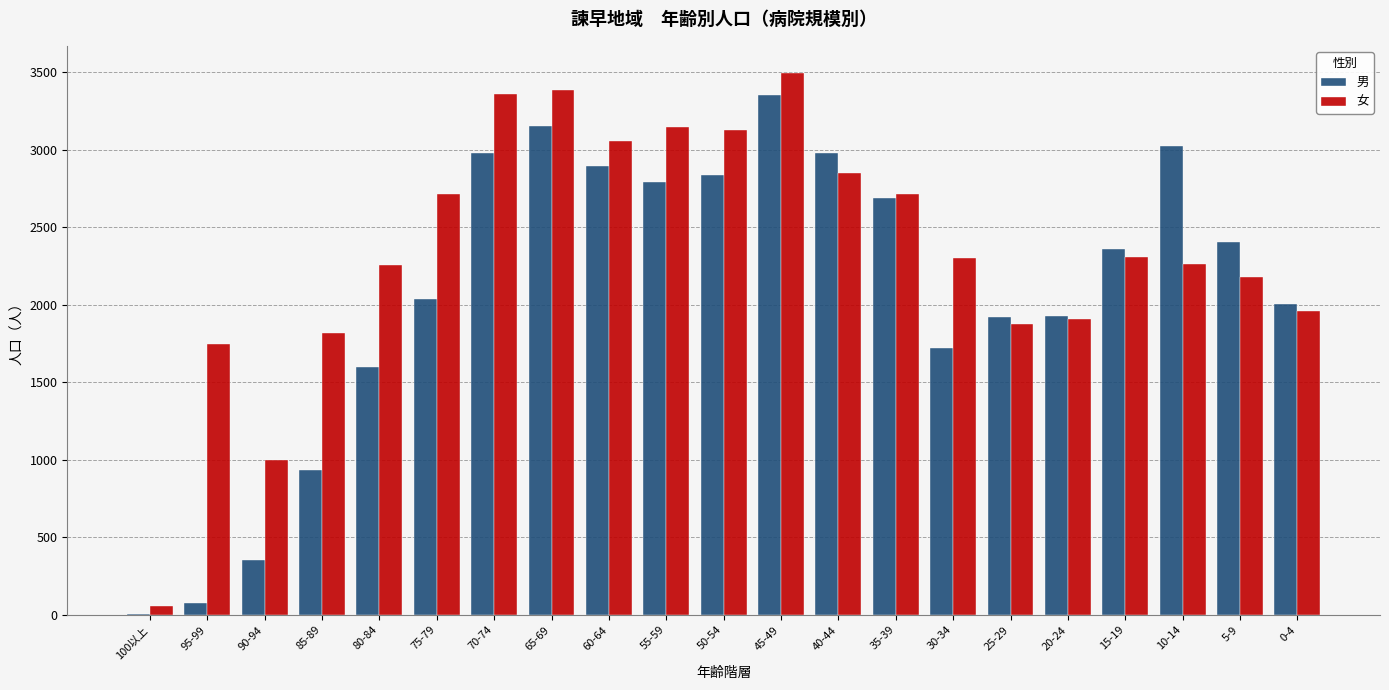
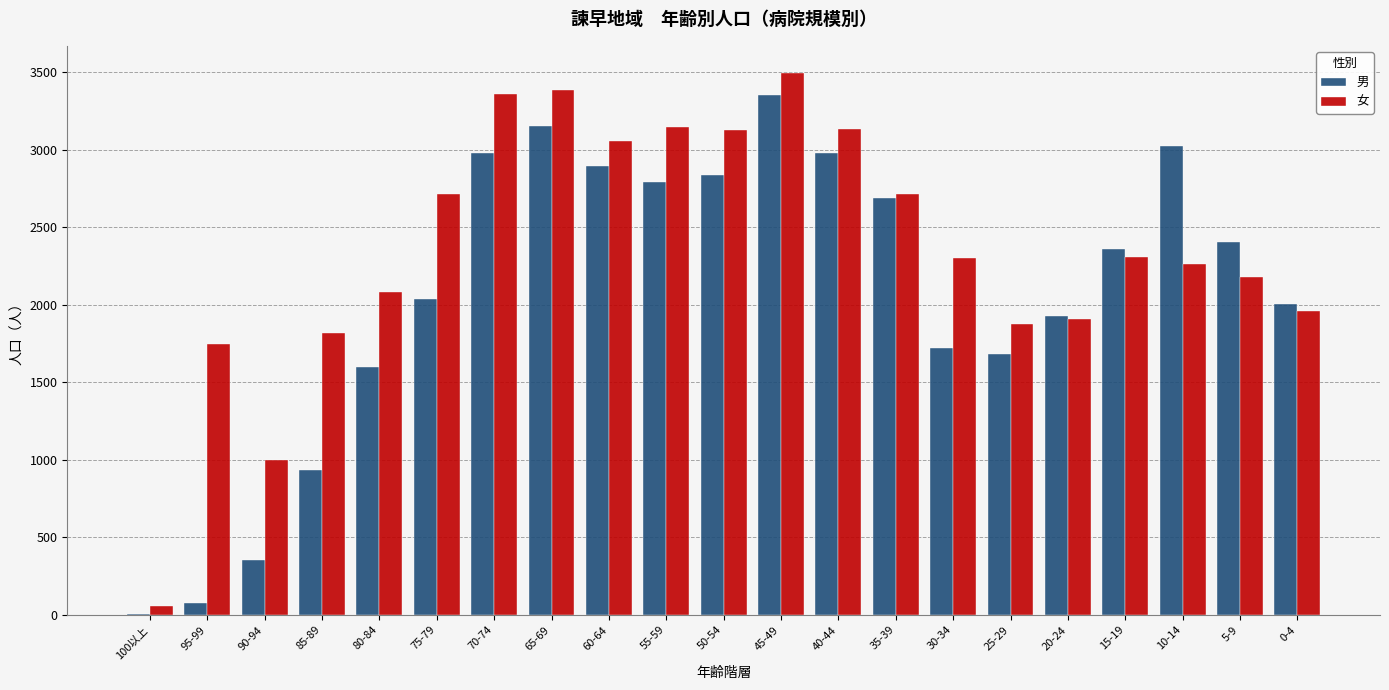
  {
    "男": {
      "95-99": 70,
      "90-94": 350,
      "85-89": 940,
      "80-84": 1600,
      "75-79": 2040,
      "70-74": 2980,
      "65-69": 3150,
      "60-64": 2900,
      "55-59": 2790,
      "50-54": 2840,
      "45-49": 3350,
      "40-44": 2980,
      "35-39": 2690,
      "30-34": 1720,
-     "25-29": 1920,
+     "25-29": 1680,
      "20-24": 1930,
      "15-19": 2360,
      "10-14": 3020,
      "5-9": 2410,
      "0-4": 2010
    },
    "女": {
      "100以上": 60,
      "95-99": 1750,
      "90-94": 1000,
      "85-89": 1820,
-     "80-84": 2260,
+     "80-84": 2080,
      "75-79": 2710,
      "70-74": 3360,
      "65-69": 3390,
      "60-64": 3060,
      "55-59": 3150,
      "50-54": 3130,
      "45-49": 3500,
-     "40-44": 2850,
+     "40-44": 3140,
      "35-39": 2720,
      "30-34": 2310,
      "25-29": 1880,
      "20-24": 1910,
      "15-19": 2310,
      "10-14": 2260,
      "5-9": 2180,
      "0-4": 1960
    }
  }
